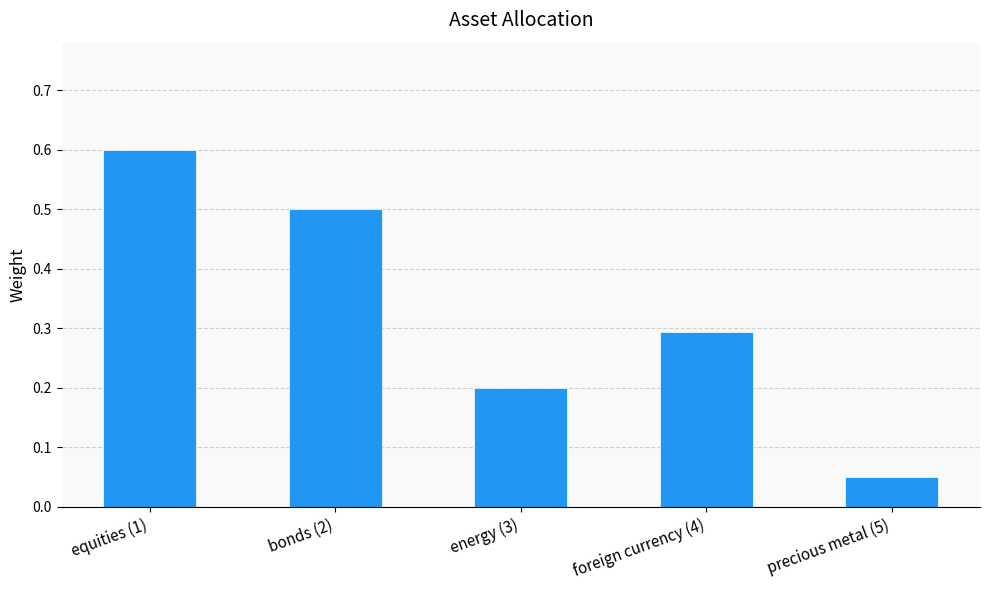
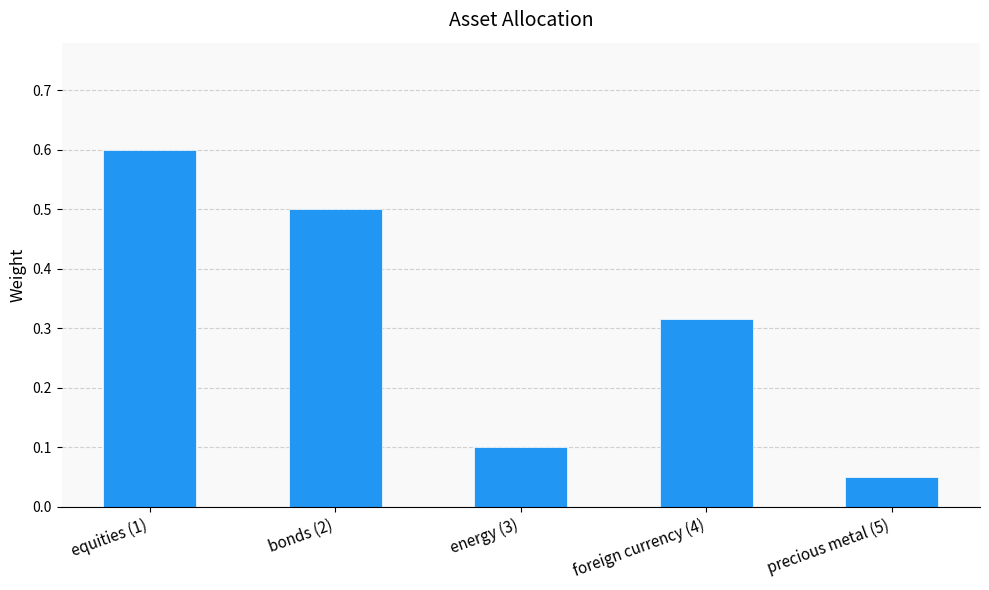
  {
    "equities (1)": 0.60,
    "bonds (2)": 0.50,
-   "energy (3)": 0.2,
-   "foreign currency (4)": 0.29,
+   "energy (3)": 0.1,
+   "foreign currency (4)": 0.32,
    "precious metal (5)": 0.05
  }
